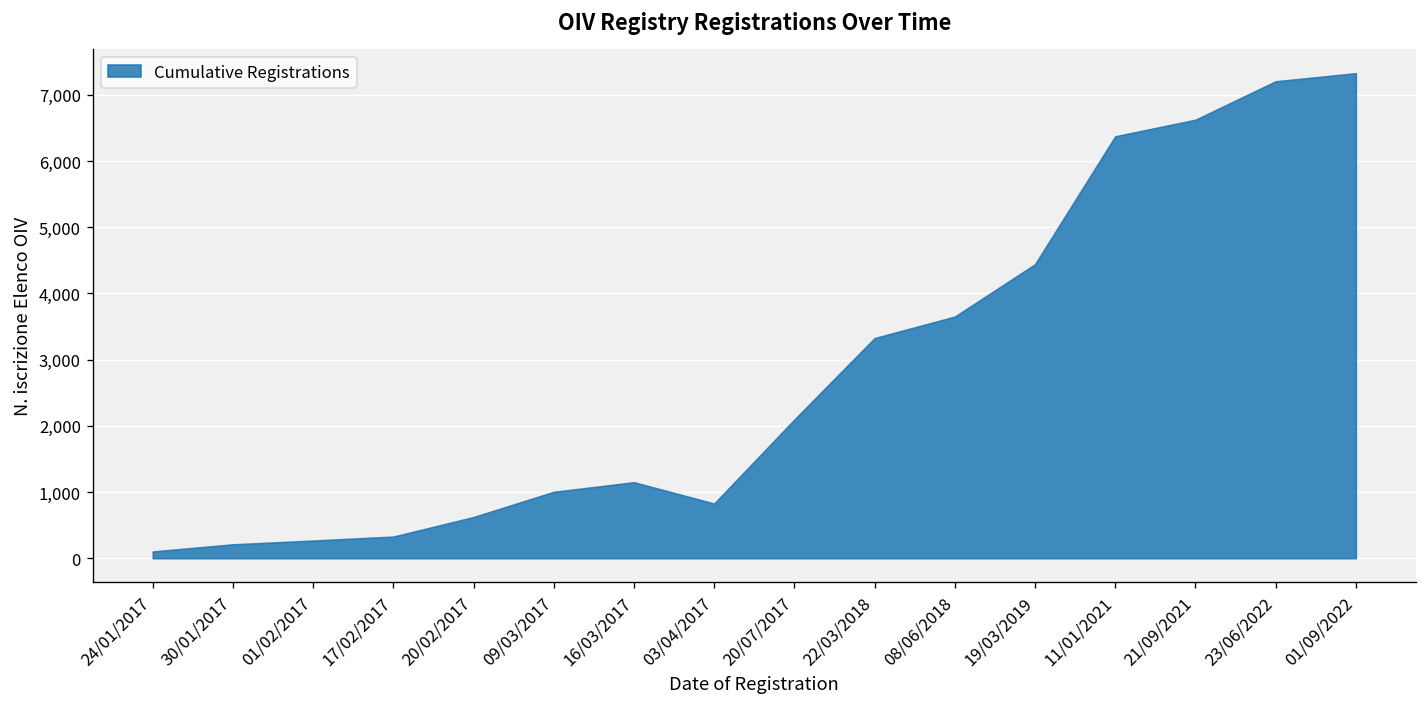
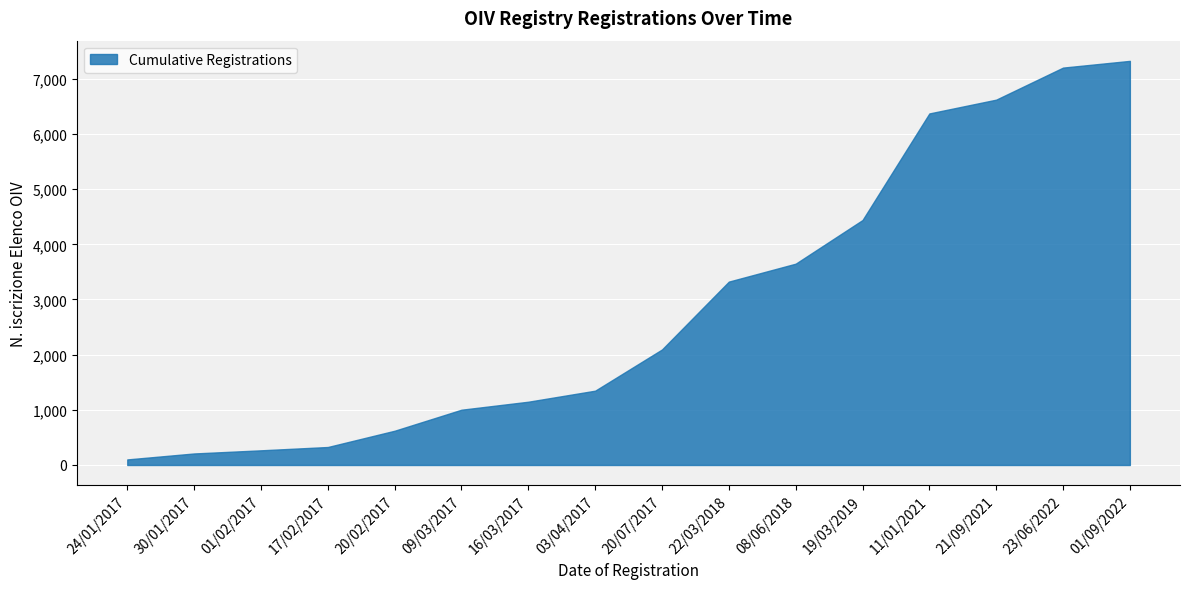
  {
    "24/01/2017": "100",
    "30/01/2017": "200",
    "01/02/2017": "300",
    "17/02/2017": "300",
    "20/02/2017": "600",
    "09/03/2017": "1,000",
    "16/03/2017": "1,100",
-   "03/04/2017": "800",
+   "03/04/2017": "1,300",
    "20/07/2017": "2,100",
    "22/03/2018": "3,300",
    "08/06/2018": "3,600",
    "19/03/2019": "4,400",
    "11/01/2021": "6,400",
    "21/09/2021": "6,600",
    "23/06/2022": "7,200",
    "01/09/2022": "7,300"
  }
